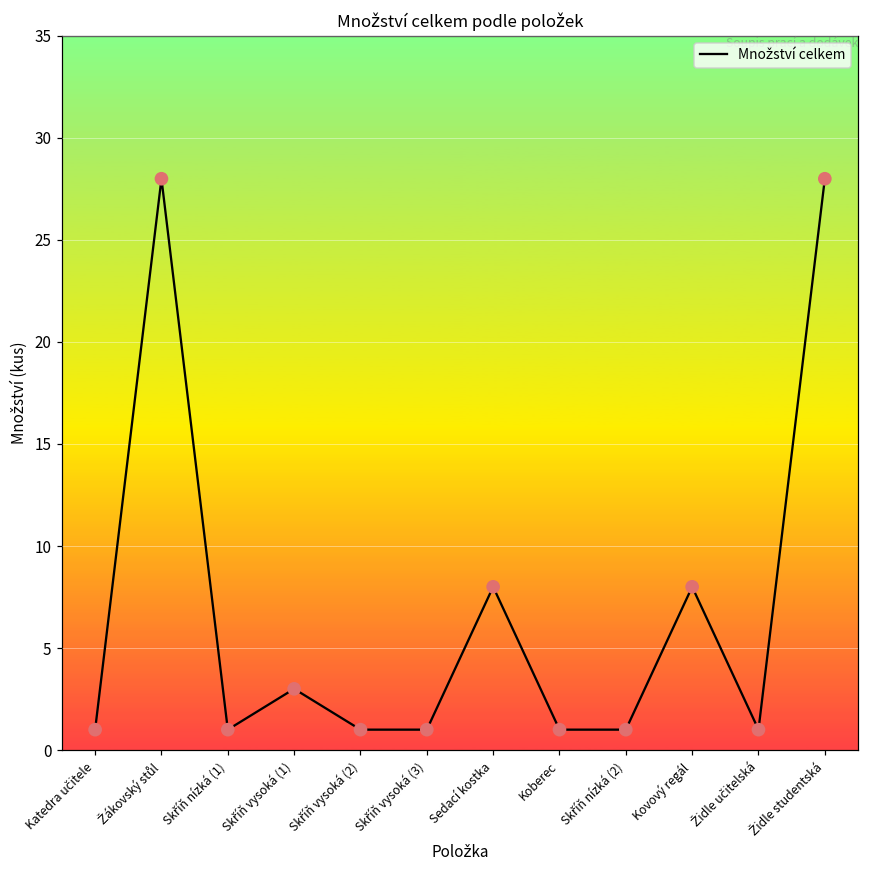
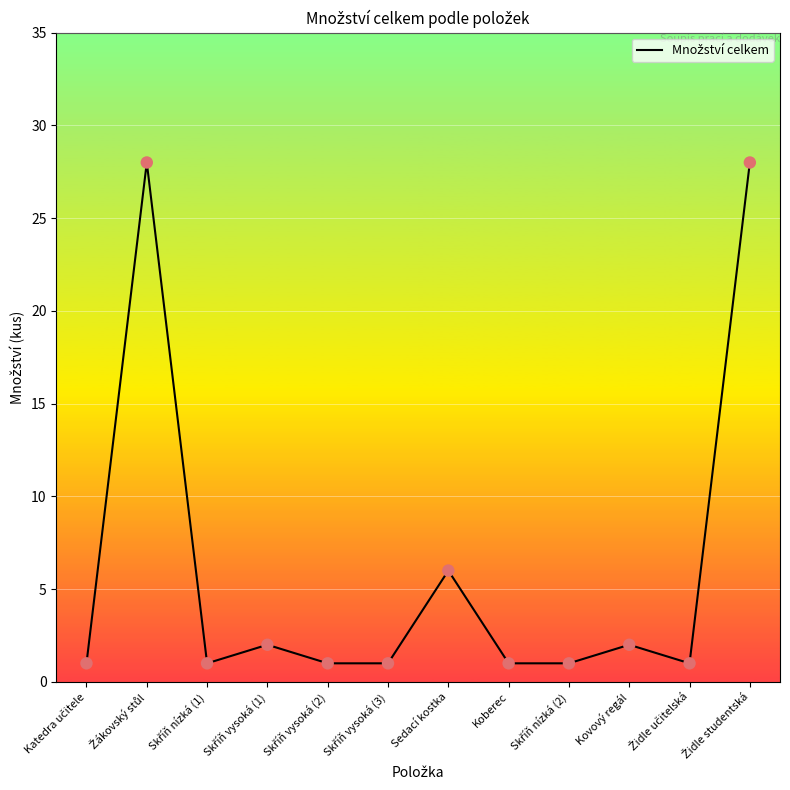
  {
    "Katedra učitele": 1,
    "Žákovský stůl": 28,
    "Skříň nízká (1)": 1,
-   "Skříň vysoká (1)": 3,
+   "Skříň vysoká (1)": 2,
    "Skříň vysoká (2)": 1,
    "Skříň vysoká (3)": 1,
-   "Sedací kostka": 8,
+   "Sedací kostka": 6,
    "Koberec": 1,
    "Skříň nízká (2)": 1,
-   "Kovový regál": 8,
+   "Kovový regál": 2,
    "Židle učitelská": 1,
    "Židle studentská": 28
  }
